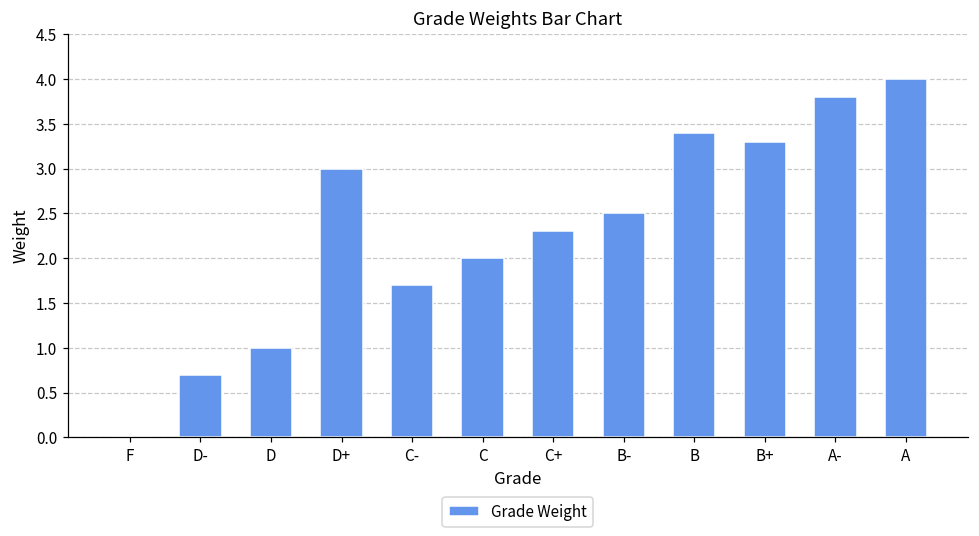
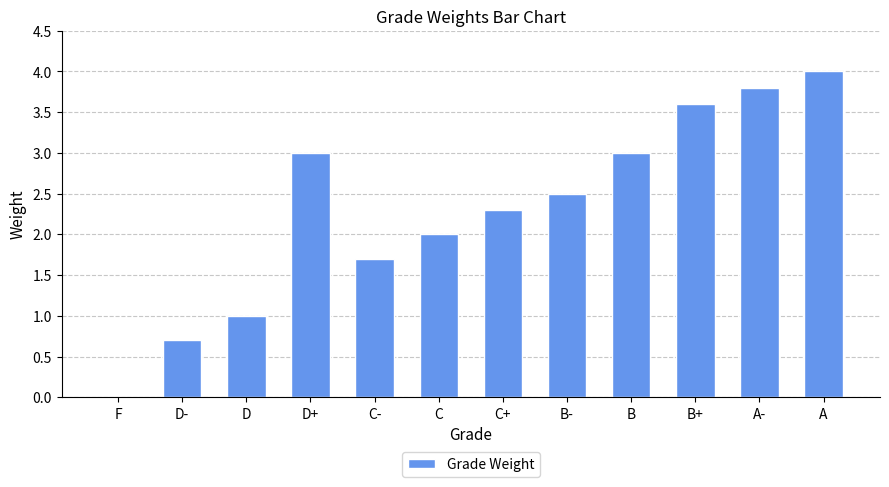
  {
    "F": 0.0,
    "D-": 0.7,
    "D": 1.0,
    "D+": 3.0,
    "C-": 1.7,
    "C": 2.0,
    "C+": 2.3,
    "B-": 2.5,
-   "B": 3.4,
-   "B+": 3.3,
+   "B": 3.0,
+   "B+": 3.6,
    "A-": 3.8,
    "A": 4.0
  }
